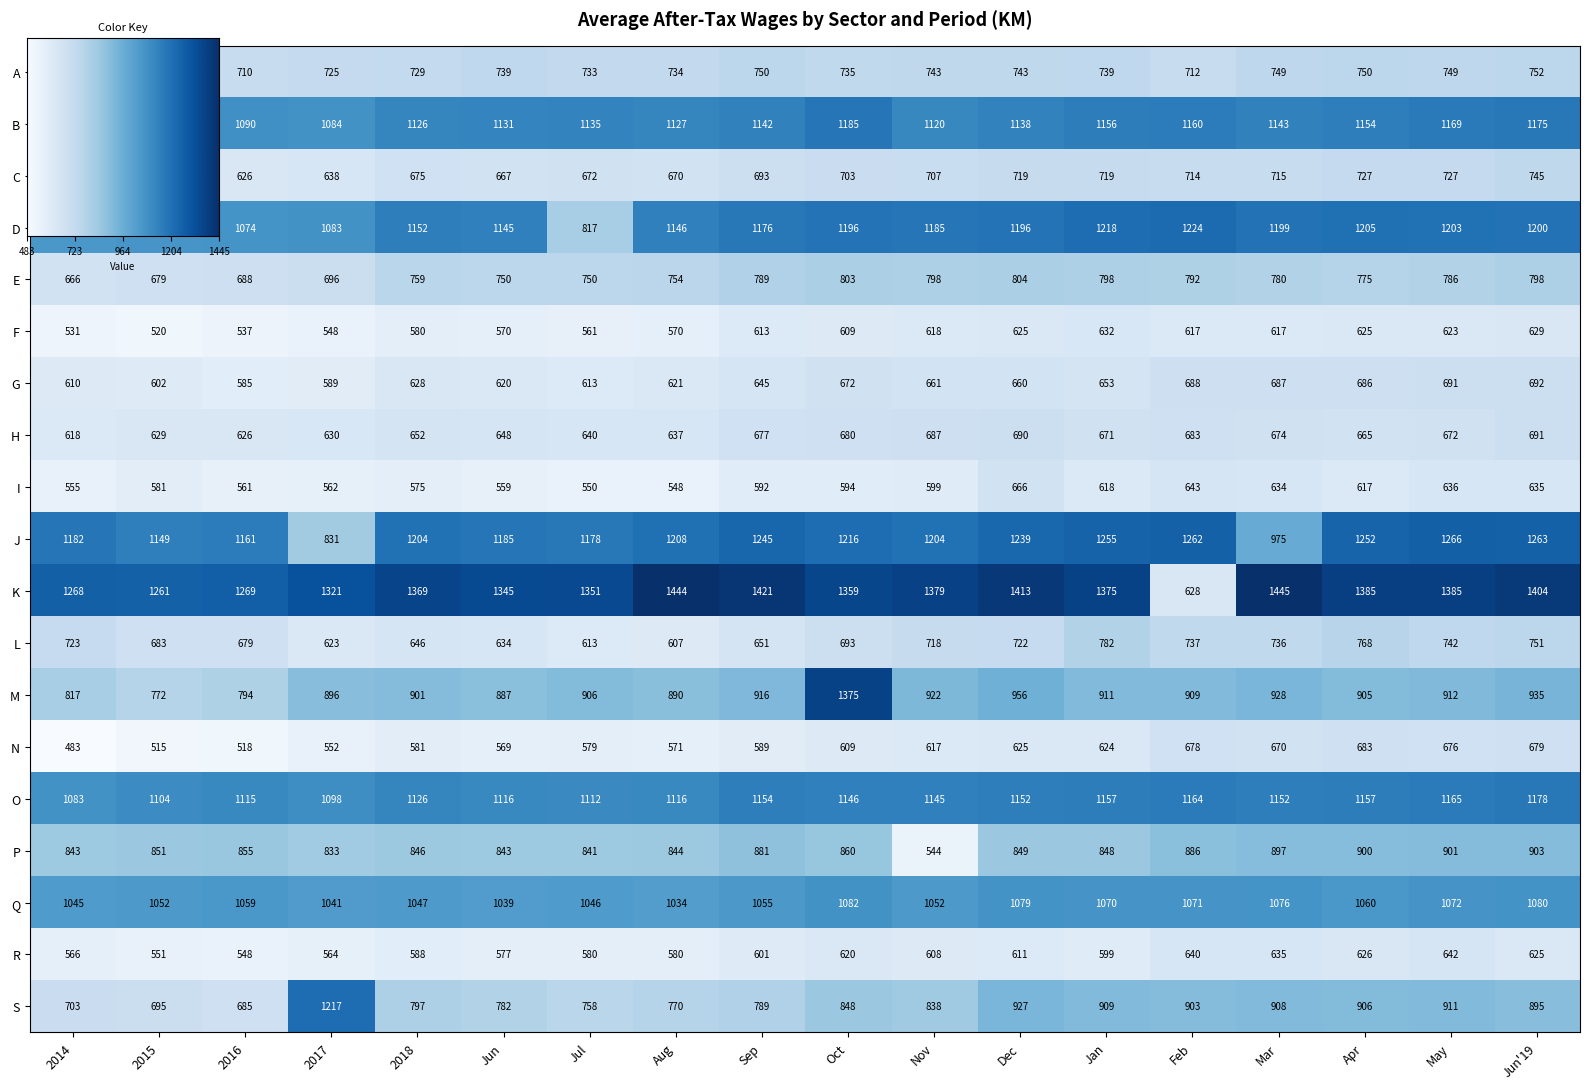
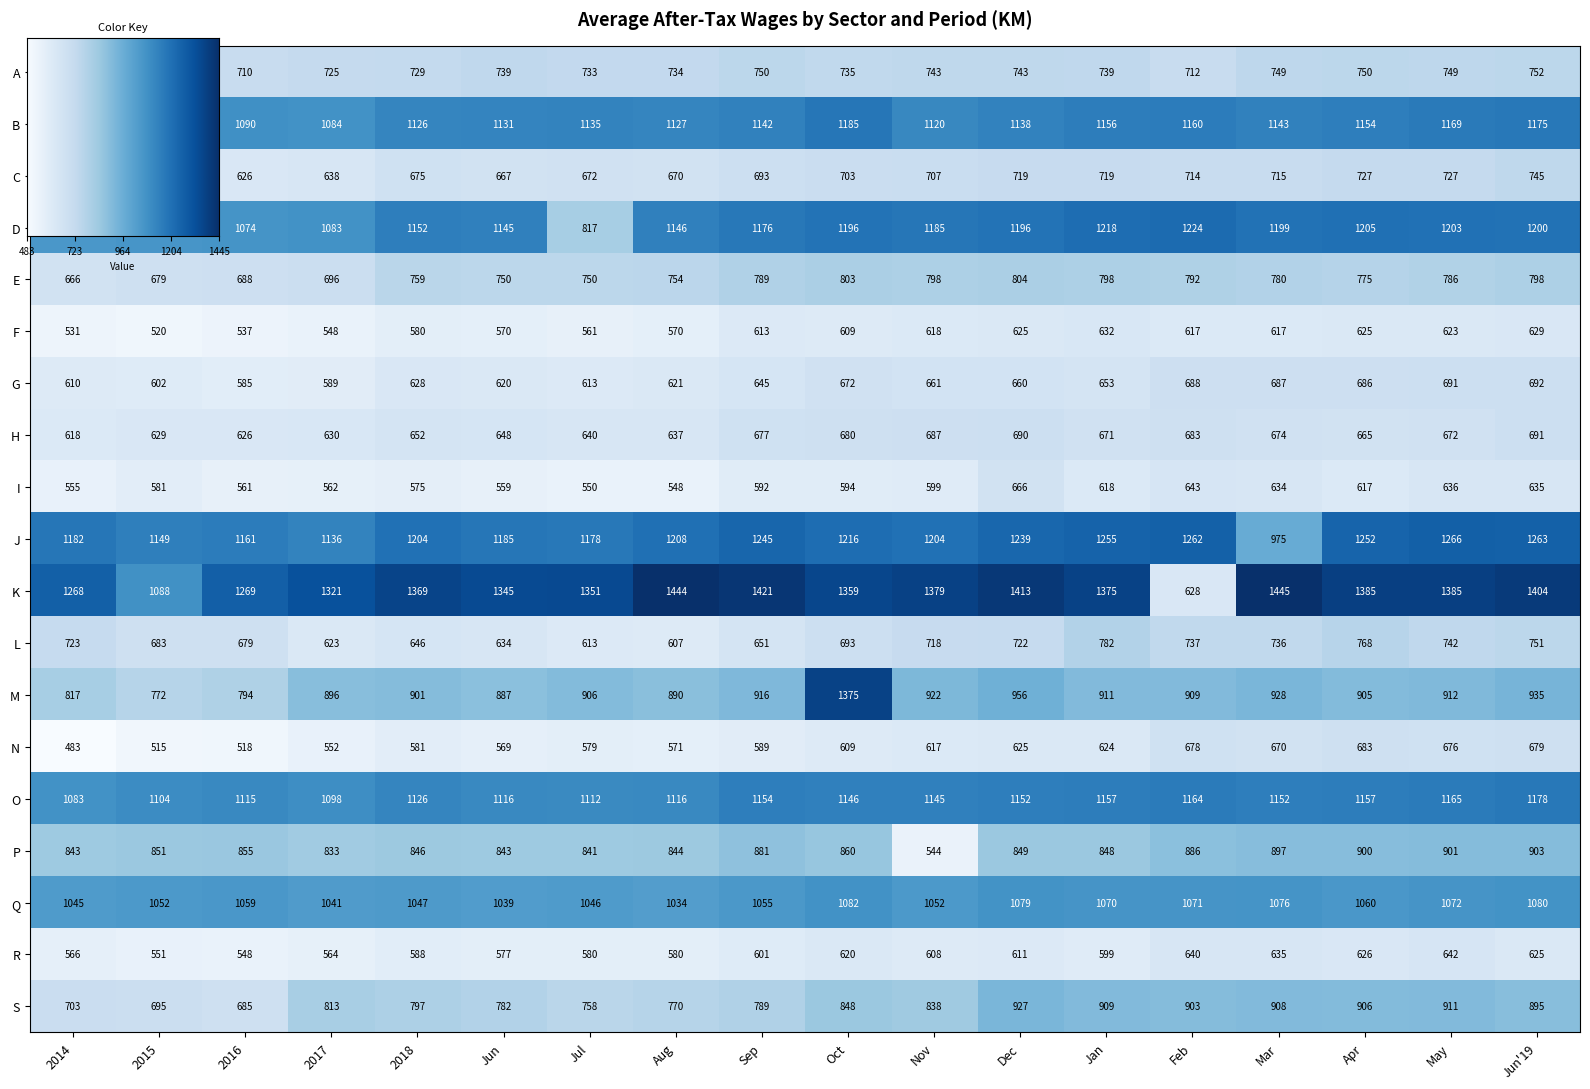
  {
    "J": {
      "2014": 1182,
      "2015": 1149,
      "2016": 1161,
-     "2017": 831,
+     "2017": 1136,
      "2018": 1204,
      "Jun": 1185,
      "Jul": 1178,
      "Aug": 1208,
      "Sep": 1245,
      "Oct": 1216,
      "Nov": 1204,
      "Dec": 1239,
      "Jan": 1255,
      "Feb": 1262,
      "Mar": 975,
      "Apr": 1252,
      "May": 1266,
      "Jun'19": 1263
    },
    "K": {
      "2014": 1268,
-     "2015": 1261,
+     "2015": 1088,
      "2016": 1269,
      "2017": 1321,
      "2018": 1369,
      "Jun": 1345,
      "Jul": 1351,
      "Aug": 1444,
      "Sep": 1421,
      "Oct": 1359,
      "Nov": 1379,
      "Dec": 1413,
      "Jan": 1375,
      "Feb": 628,
      "Mar": 1445,
      "Apr": 1385,
      "May": 1385,
      "Jun'19": 1404
    },
    "S": {
      "2014": 703,
      "2015": 695,
      "2016": 685,
-     "2017": 1217,
+     "2017": 813,
      "2018": 797,
      "Jun": 782,
      "Jul": 758,
      "Aug": 770,
      "Sep": 789,
      "Oct": 848,
      "Nov": 838,
      "Dec": 927,
      "Jan": 909,
      "Feb": 903,
      "Mar": 908,
      "Apr": 906,
      "May": 911,
      "Jun'19": 895
    }
  }
